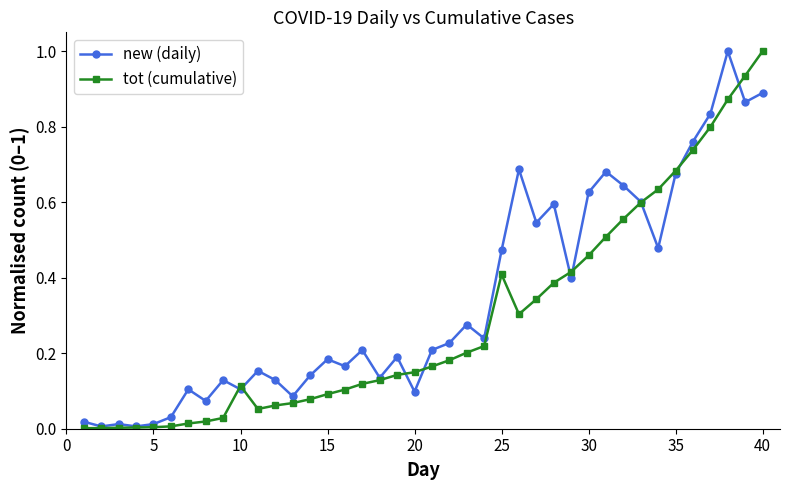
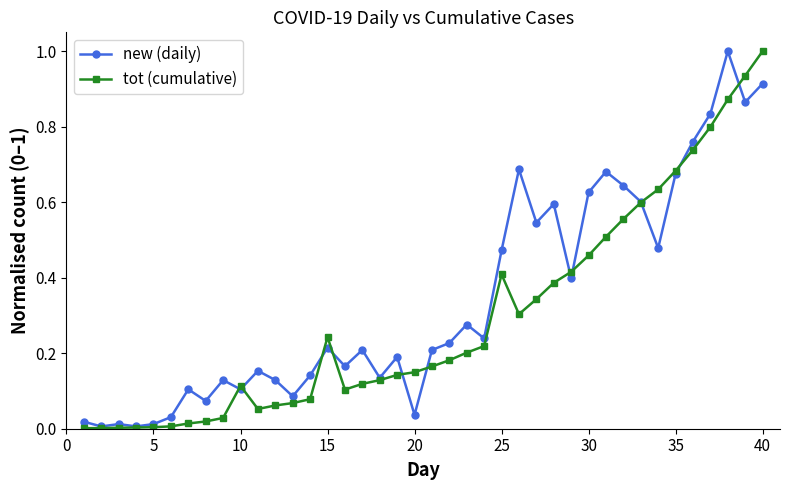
  {
    "new (daily)": {
      "5": 0.01,
      "10": 0.10,
-     "15": 0.18,
-     "20": 0.10,
+     "15": 0.21,
+     "20": 0.04,
      "25": 0.47,
      "30": 0.63,
      "35": 0.67,
-     "40": 0.89
+     "40": 0.91
    },
    "tot (cumulative)": {
      "5": 0.00,
      "10": 0.11,
-     "15": 0.09,
+     "15": 0.24,
      "20": 0.15,
      "25": 0.41,
      "30": 0.46,
      "35": 0.68,
      "40": 1.00
    }
  }
